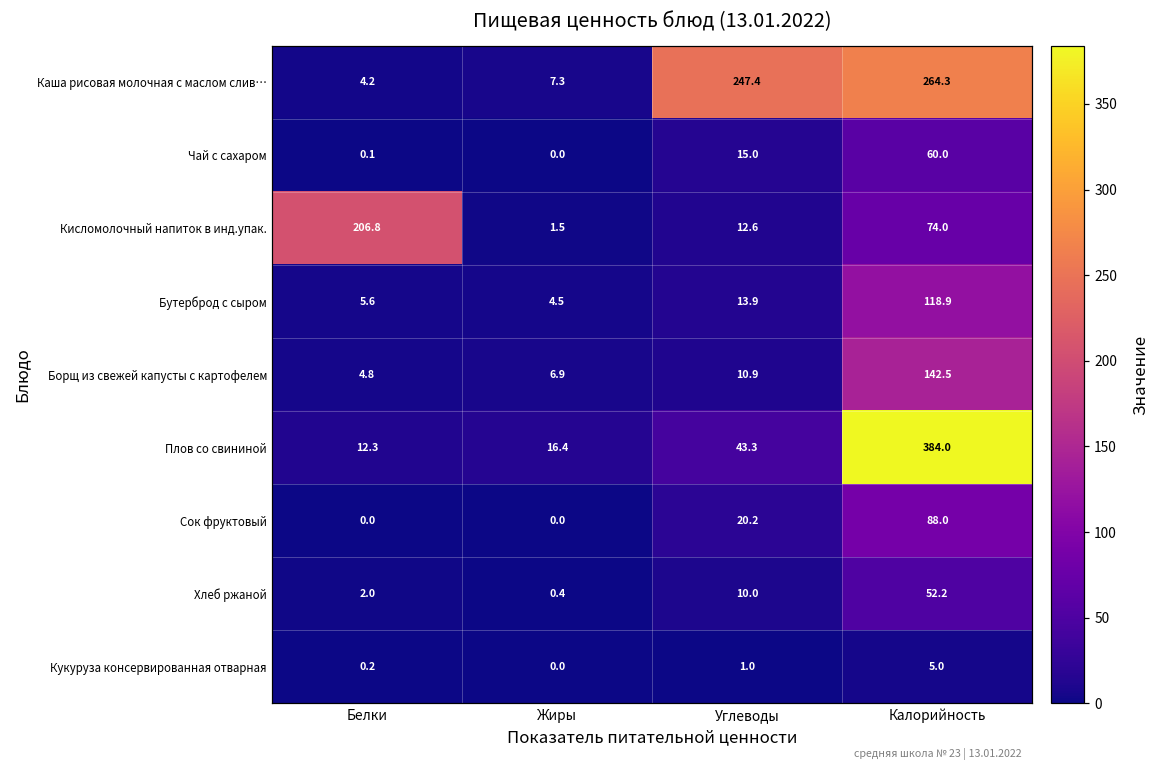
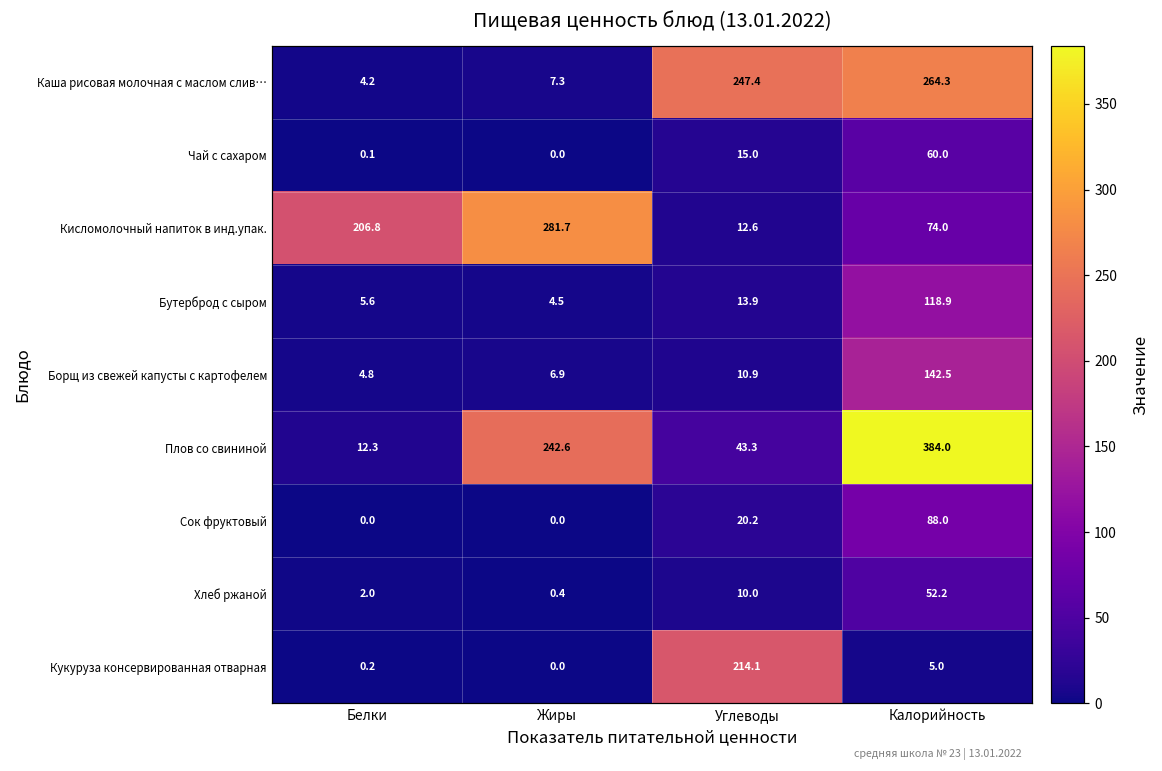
  {
    "Каша рисовая молочная с маслом слив…": {
      "Белки": 4.2,
      "Жиры": 7.3,
      "Углеводы": 247.4,
      "Калорийность": 264.3
    },
    "Чай с сахаром": {
      "Белки": 0.1,
      "Жиры": 0.0,
      "Углеводы": 15.0,
      "Калорийность": 60.0
    },
    "Кисломолочный напиток в инд.упак.": {
      "Белки": 206.8,
-     "Жиры": 1.5,
+     "Жиры": 281.7,
      "Углеводы": 12.6,
      "Калорийность": 74.0
    },
    "Бутерброд с сыром": {
      "Белки": 5.6,
      "Жиры": 4.5,
      "Углеводы": 13.9,
      "Калорийность": 118.9
    },
    "Борщ из свежей капусты с картофелем": {
      "Белки": 4.8,
      "Жиры": 6.9,
      "Углеводы": 10.9,
      "Калорийность": 142.5
    },
    "Плов со свининой": {
      "Белки": 12.3,
-     "Жиры": 16.4,
+     "Жиры": 242.6,
      "Углеводы": 43.3,
      "Калорийность": 384.0
    },
    "Сок фруктовый": {
      "Белки": 0.0,
      "Жиры": 0.0,
      "Углеводы": 20.2,
      "Калорийность": 88.0
    },
    "Хлеб ржаной": {
      "Белки": 2.0,
      "Жиры": 0.4,
      "Углеводы": 10.0,
      "Калорийность": 52.2
    },
    "Кукуруза консервированная отварная": {
      "Белки": 0.2,
      "Жиры": 0.0,
-     "Углеводы": 1.0,
+     "Углеводы": 214.1,
      "Калорийность": 5.0
    }
  }
